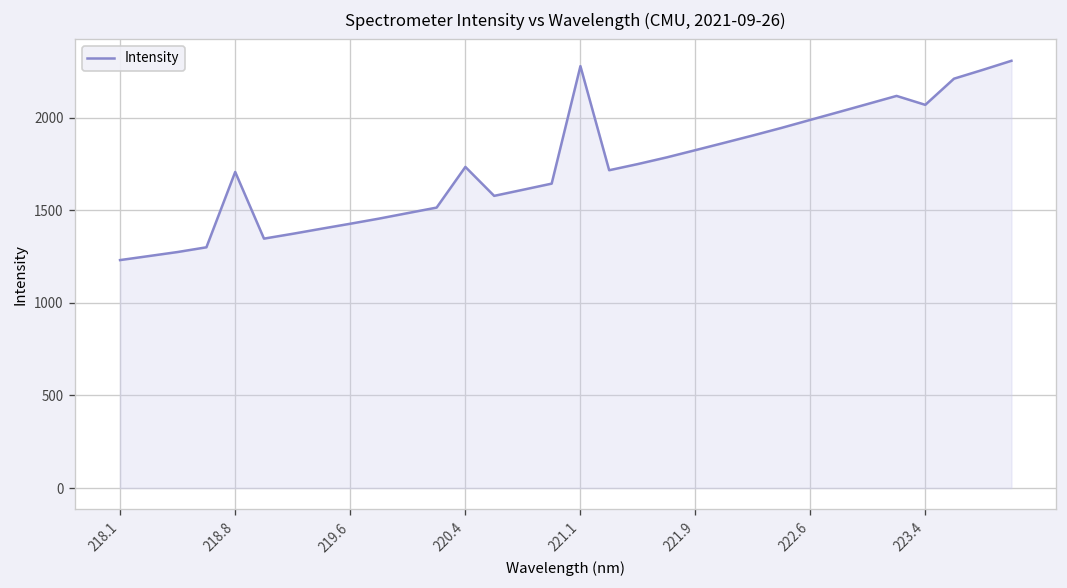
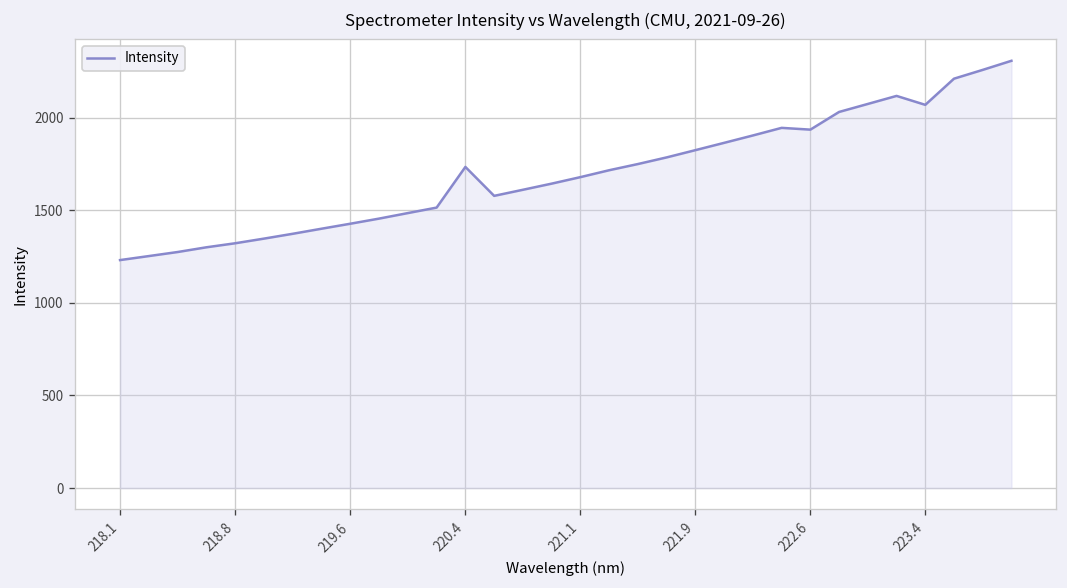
  {
    "218.1": 1230,
-   "218.8": 1710,
+   "218.8": 1320,
    "219.6": 1430,
    "220.4": 1730,
-   "221.1": 2280,
+   "221.1": 1680,
    "221.9": 1830,
-   "222.6": 1990,
+   "222.6": 1940,
    "223.4": 2070
  }
